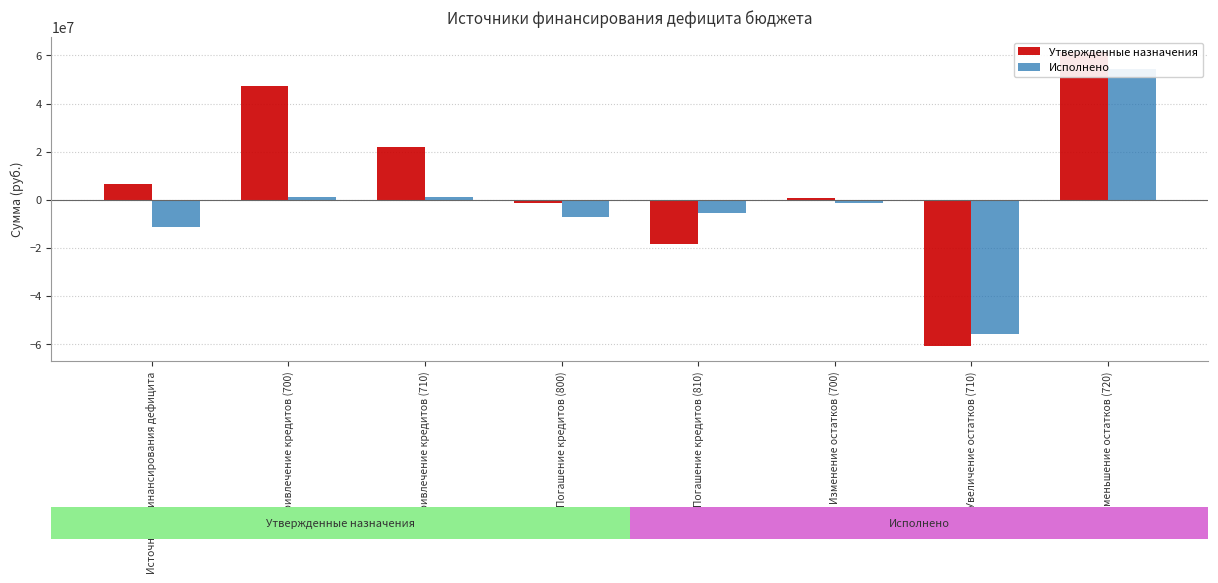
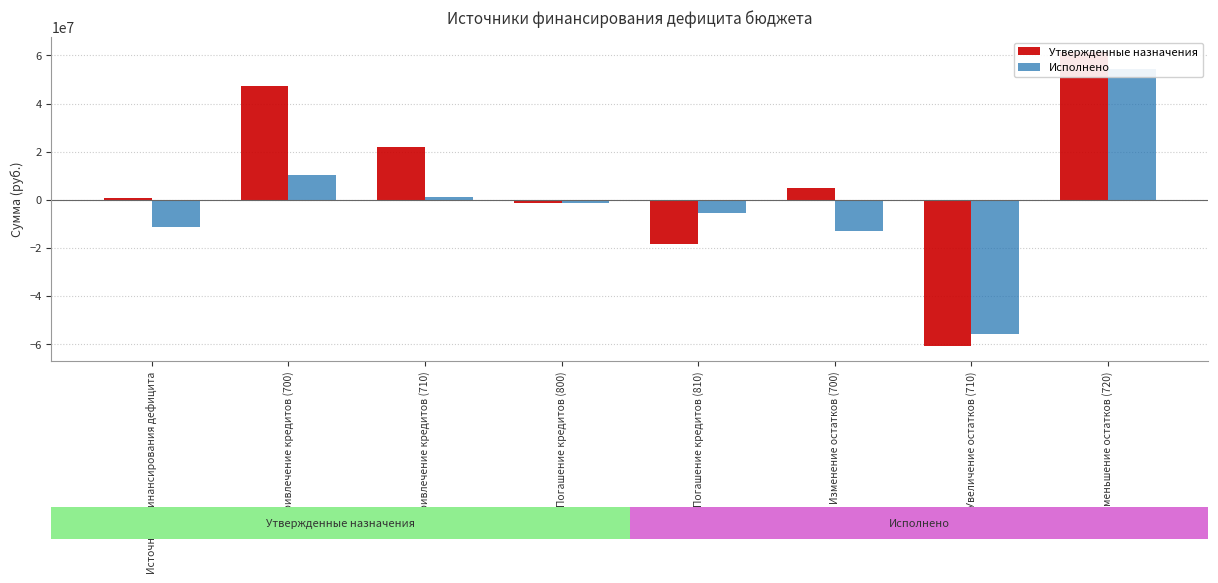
  {
    "Источники финансирования дефицита бюджета": {
      "Утвержденные назначения": {
-       "Источники финансирования дефицита": 6000000,
+       "Источники финансирования дефицита": 1000000,
        "Привлечение кредитов (700)": 47000000,
        "Привлечение кредитов (710)": 22000000,
        "Погашение кредитов (800)": -1000000,
        "Погашение кредитов (810)": -18000000,
-       "Изменение остатков (700)": 1000000,
+       "Изменение остатков (700)": 5000000,
        "Увеличение остатков (710)": -61000000
      },
      "Исполнено": {
        "Источники финансирования дефицита": -11000000,
-       "Привлечение кредитов (700)": 1000000,
+       "Привлечение кредитов (700)": 10000000,
        "Привлечение кредитов (710)": 1000000,
-       "Погашение кредитов (800)": -7000000,
+       "Погашение кредитов (800)": -1000000,
        "Погашение кредитов (810)": -5000000,
-       "Изменение остатков (700)": -1000000,
+       "Изменение остатков (700)": -13000000,
        "Увеличение остатков (710)": -56000000
      }
    }
  }
